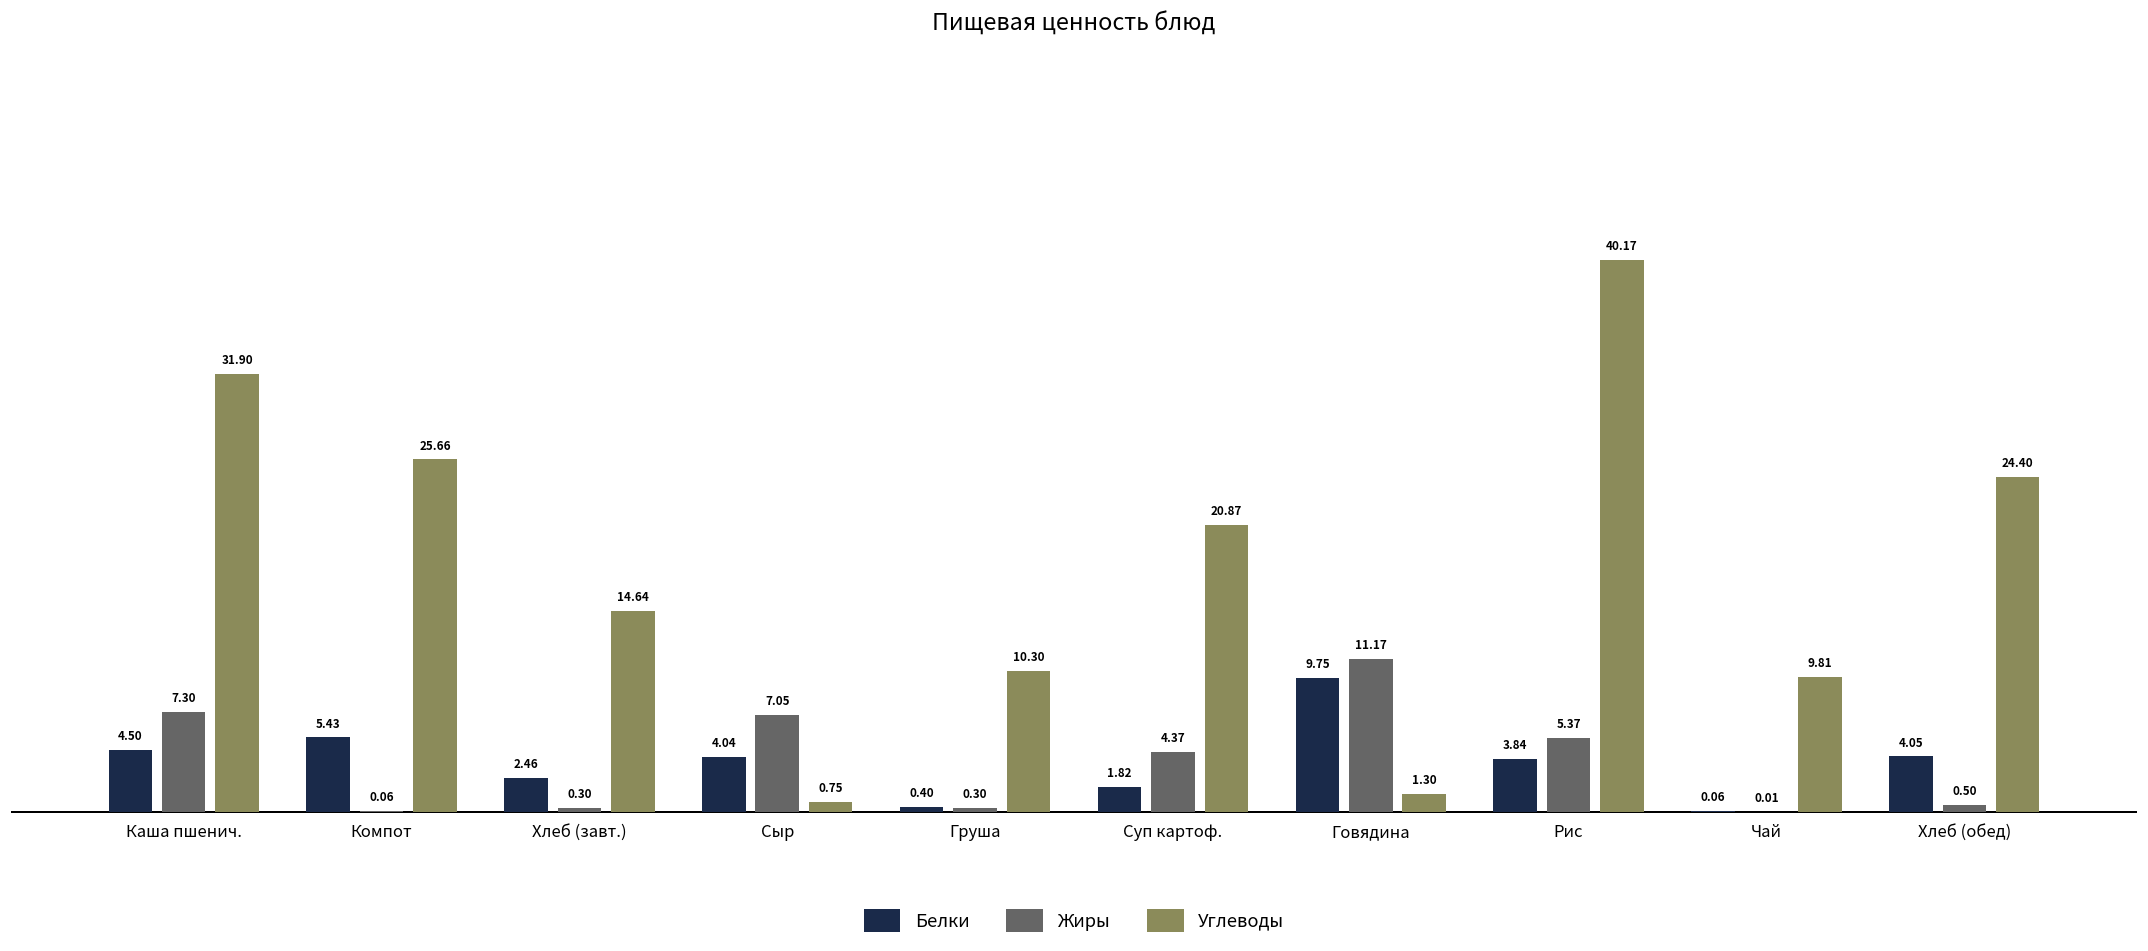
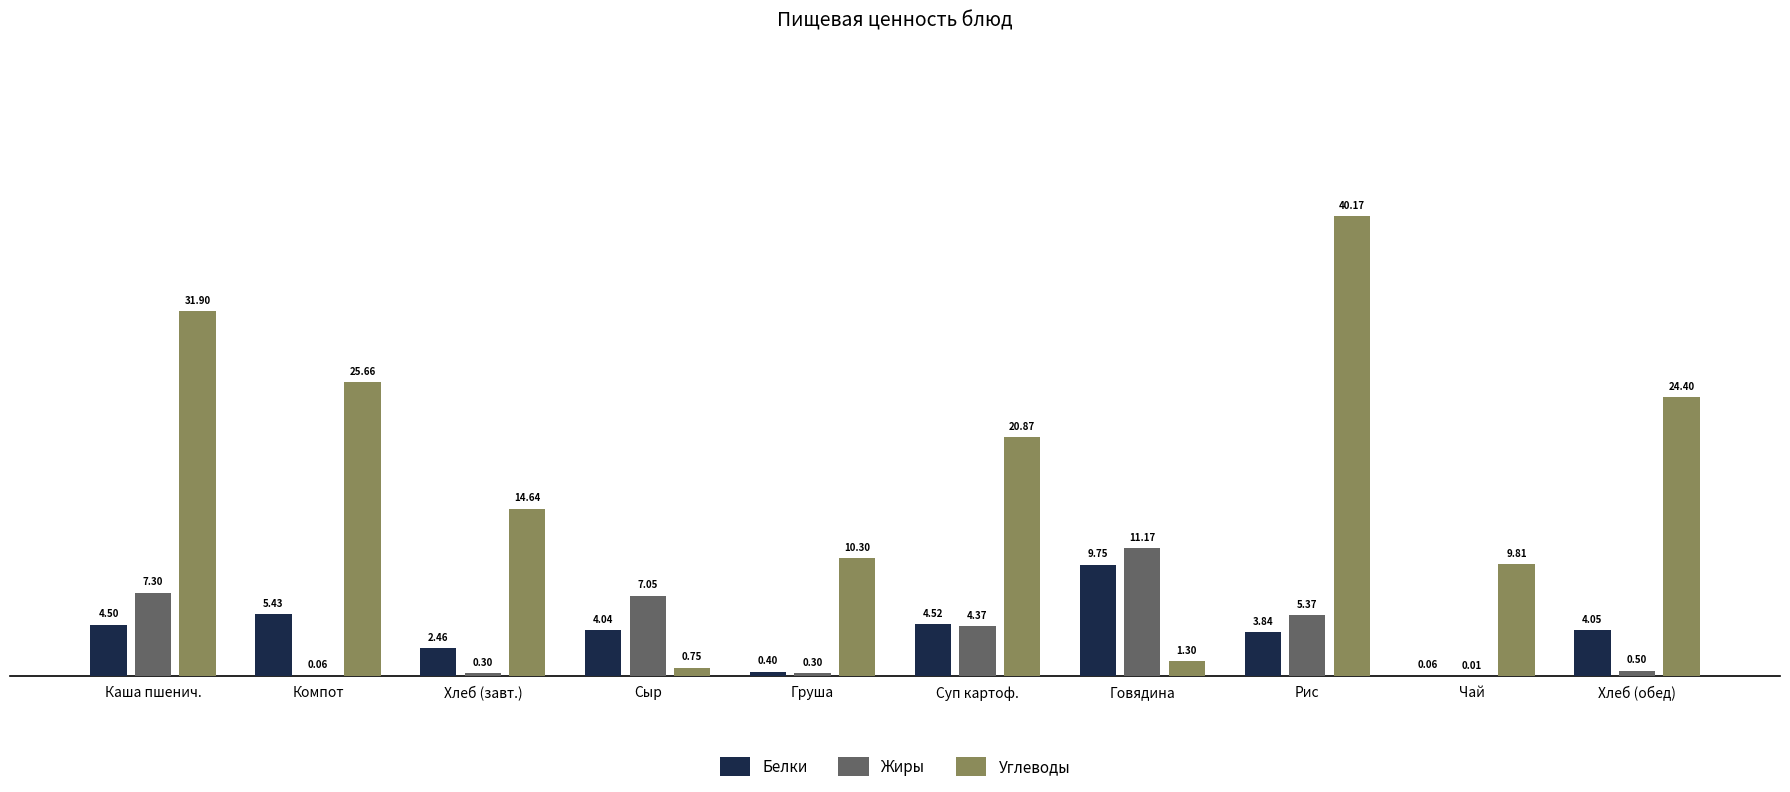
  {
    "Белки": {
      "Каша пшенич.": 4.50,
      "Компот": 5.43,
      "Хлеб (завт.)": 2.46,
      "Сыр": 4.04,
      "Груша": 0.40,
-     "Суп картоф.": 1.82,
+     "Суп картоф.": 4.52,
      "Говядина": 9.75,
      "Рис": 3.84,
      "Чай": 0.06,
      "Хлеб (обед)": 4.05
    }
  }
